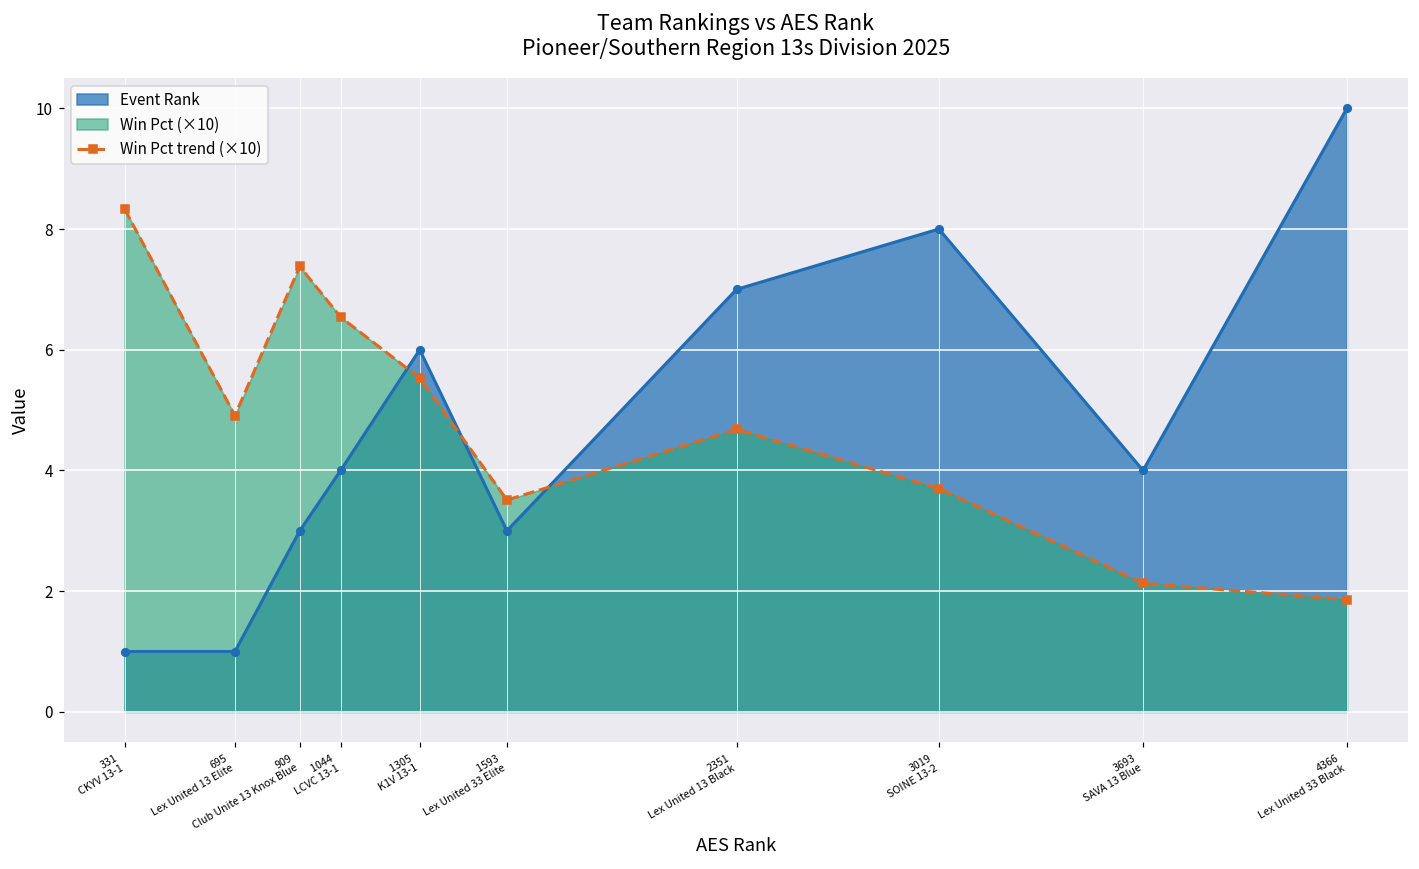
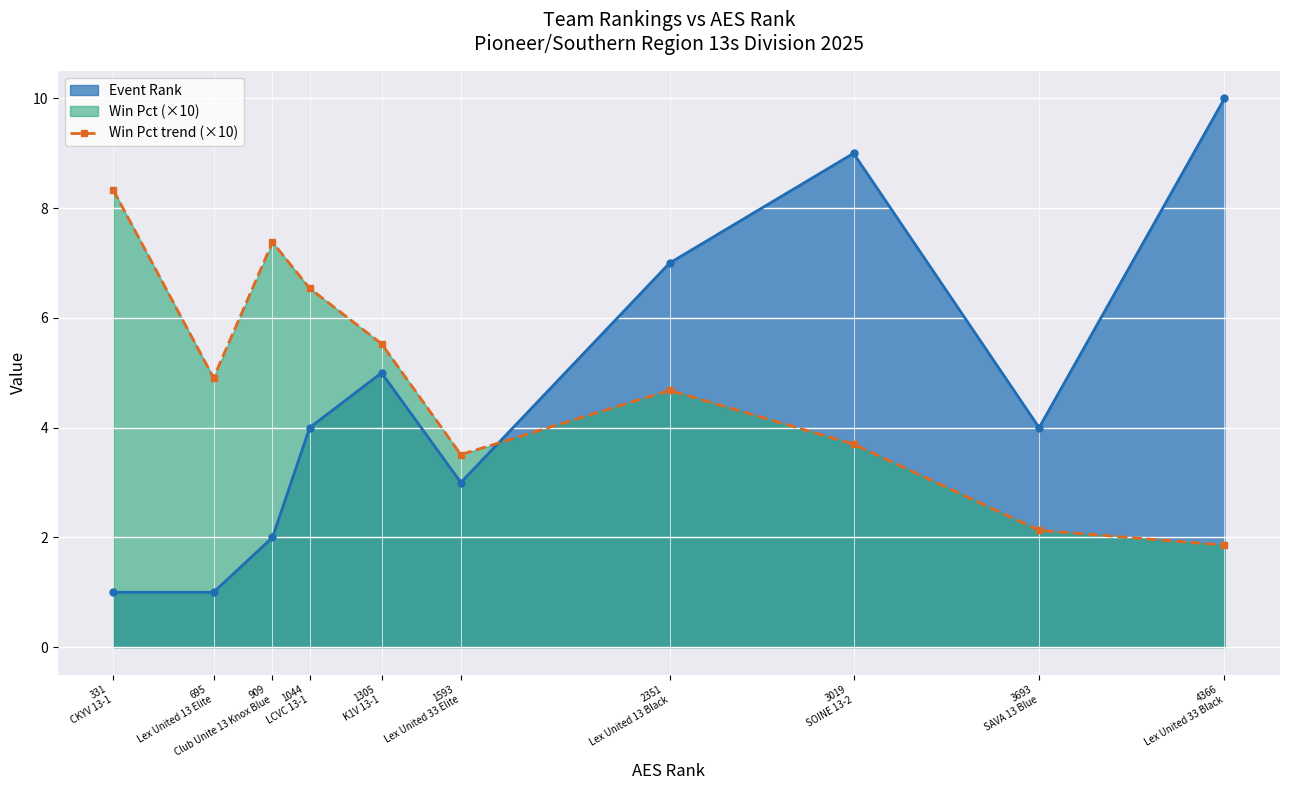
  {
    "Event Rank": {
      "331 CKYV 13-1": 1,
      "695 Lex United 13 Elite": 1,
-     "909 Club Unite 13 Knox Blue": 3,
+     "909 Club Unite 13 Knox Blue": 2,
      "1044 LCVC 13-1": 4,
-     "1305 K1V 13-1": 6,
+     "1305 K1V 13-1": 5,
      "1593 Lex United 33 Elite": 3,
      "2351 Lex United 13 Black": 7,
-     "3019 SOINE 13-2": 8,
+     "3019 SOINE 13-2": 9,
      "3693 SAVA 13 Blue": 4,
      "4366 Lex United 33 Black": 10
    },
    "Win Pct (×10)": {
      "331 CKYV 13-1": 8.3,
      "695 Lex United 13 Elite": 4.9,
      "909 Club Unite 13 Knox Blue": 7.4,
      "1044 LCVC 13-1": 6.5,
      "1305 K1V 13-1": 5.5,
      "1593 Lex United 33 Elite": 3.5,
      "2351 Lex United 13 Black": 4.7,
      "3019 SOINE 13-2": 3.7,
      "3693 SAVA 13 Blue": 2.1,
      "4366 Lex United 33 Black": 1.9
    }
  }
